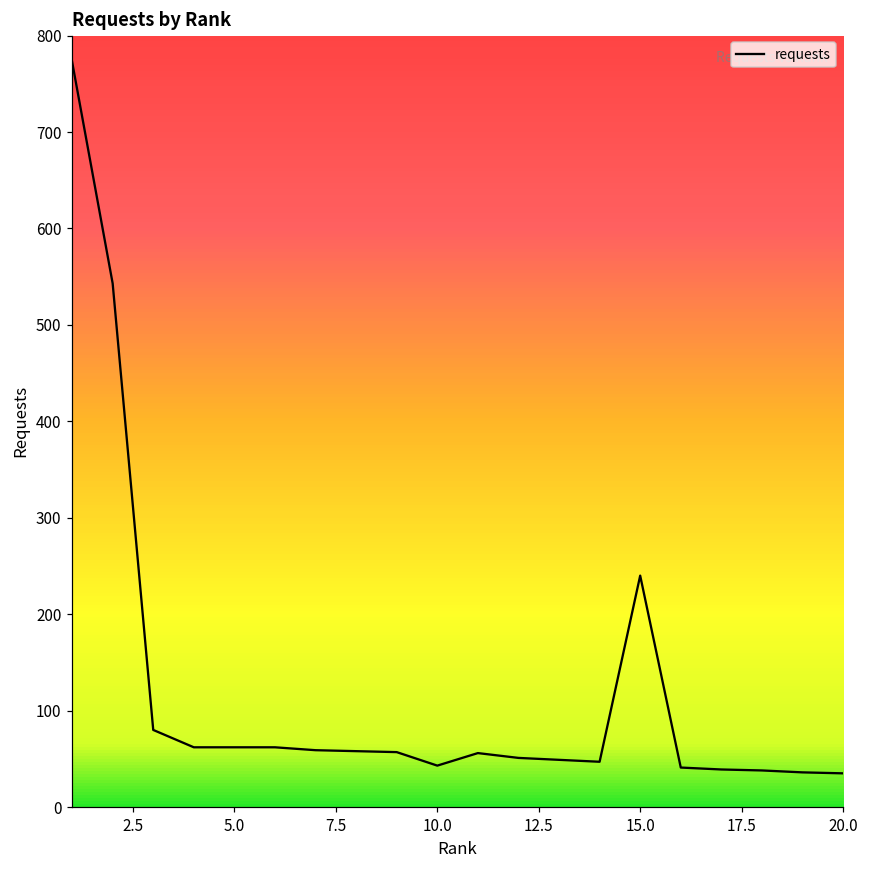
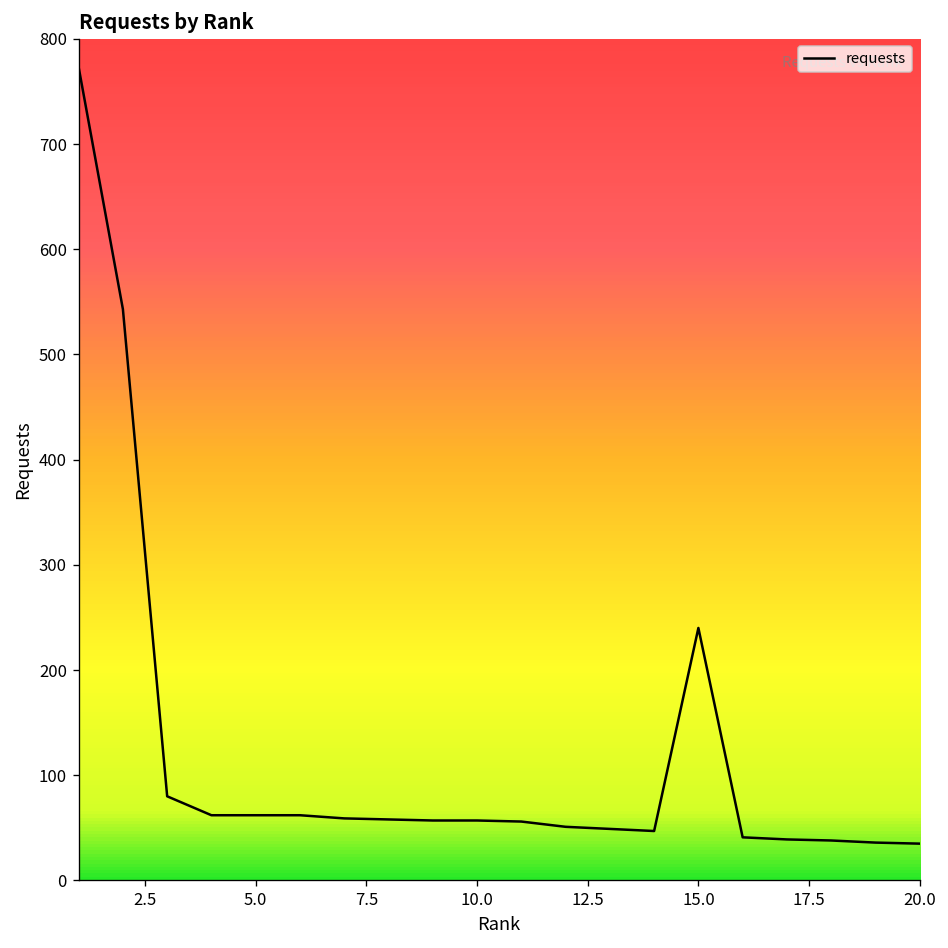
  {
    "5.0": 60,
-   "10.0": 40,
+   "10.0": 60,
    "15.0": 240,
    "20.0": 40
  }
